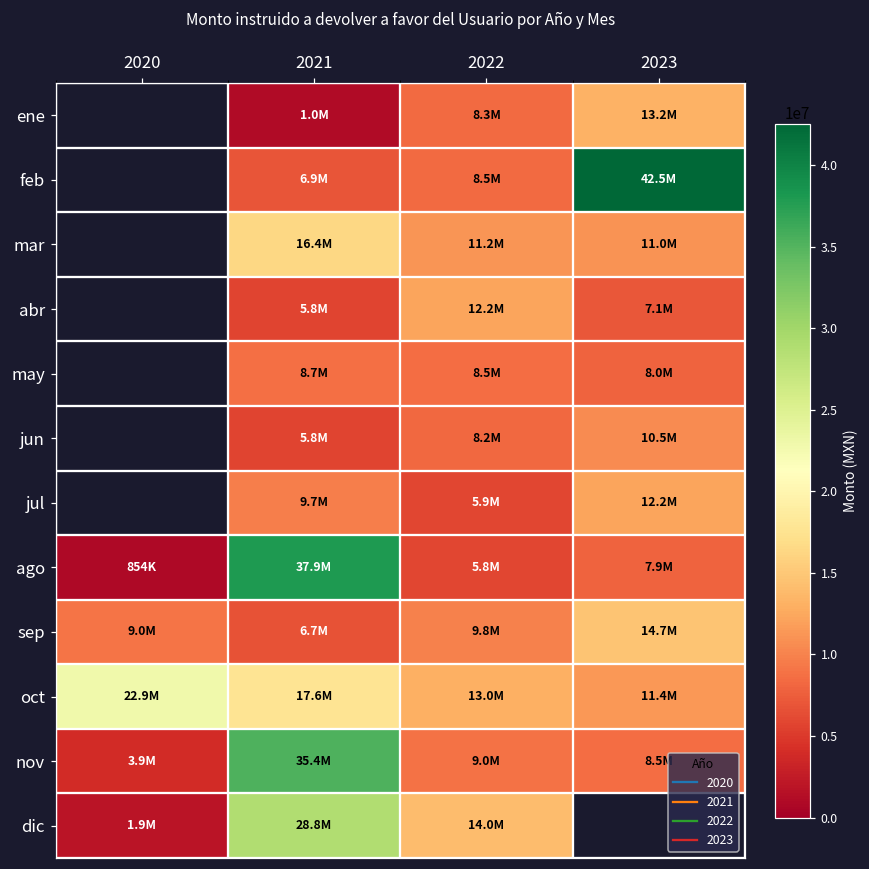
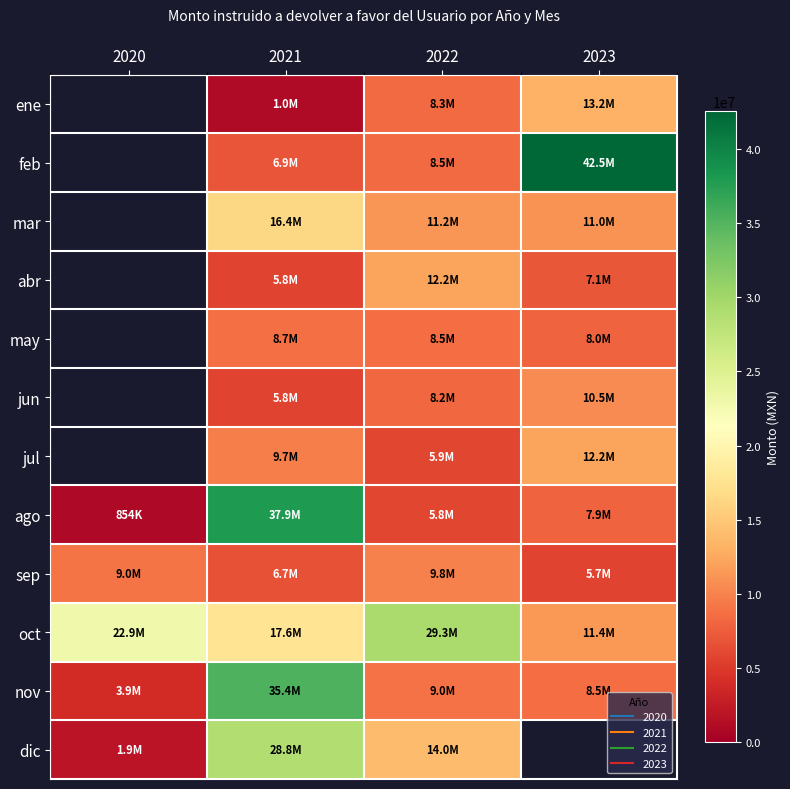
  {
    "ene": {
      "2021": "1.0M",
      "2022": "8.3M",
      "2023": "13.2M"
    },
    "feb": {
      "2021": "6.9M",
      "2022": "8.5M",
      "2023": "42.5M"
    },
    "mar": {
      "2021": "16.4M",
      "2022": "11.2M",
      "2023": "11.0M"
    },
    "abr": {
      "2021": "5.8M",
      "2022": "12.2M",
      "2023": "7.1M"
    },
    "may": {
      "2021": "8.7M",
      "2022": "8.5M",
      "2023": "8.0M"
    },
    "jun": {
      "2021": "5.8M",
      "2022": "8.2M",
      "2023": "10.5M"
    },
    "jul": {
      "2021": "9.7M",
      "2022": "5.9M",
      "2023": "12.2M"
    },
    "ago": {
      "2020": "854K",
      "2021": "37.9M",
      "2022": "5.8M",
      "2023": "7.9M"
    },
    "sep": {
      "2020": "9.0M",
      "2021": "6.7M",
      "2022": "9.8M",
-     "2023": "14.7M"
+     "2023": "5.7M"
    },
    "oct": {
      "2020": "22.9M",
      "2021": "17.6M",
-     "2022": "13.0M",
+     "2022": "29.3M",
      "2023": "11.4M"
    },
    "nov": {
      "2020": "3.9M",
      "2021": "35.4M",
      "2022": "9.0M"
    },
    "dic": {
      "2020": "1.9M",
      "2021": "28.8M",
      "2022": "14.0M"
    }
  }
